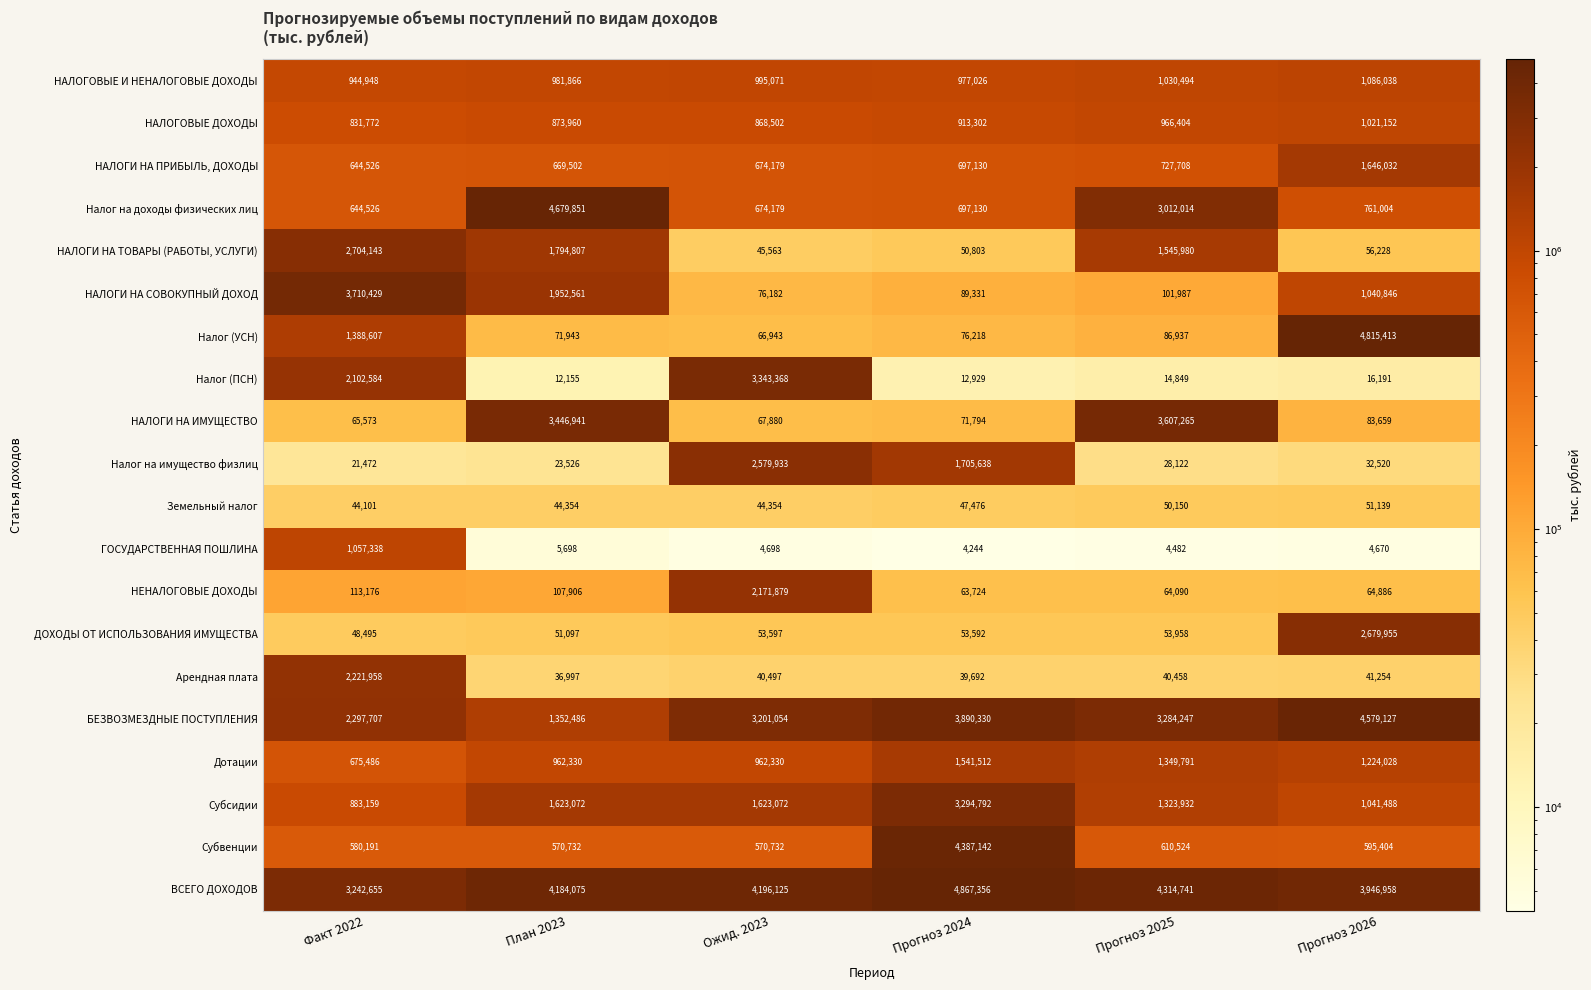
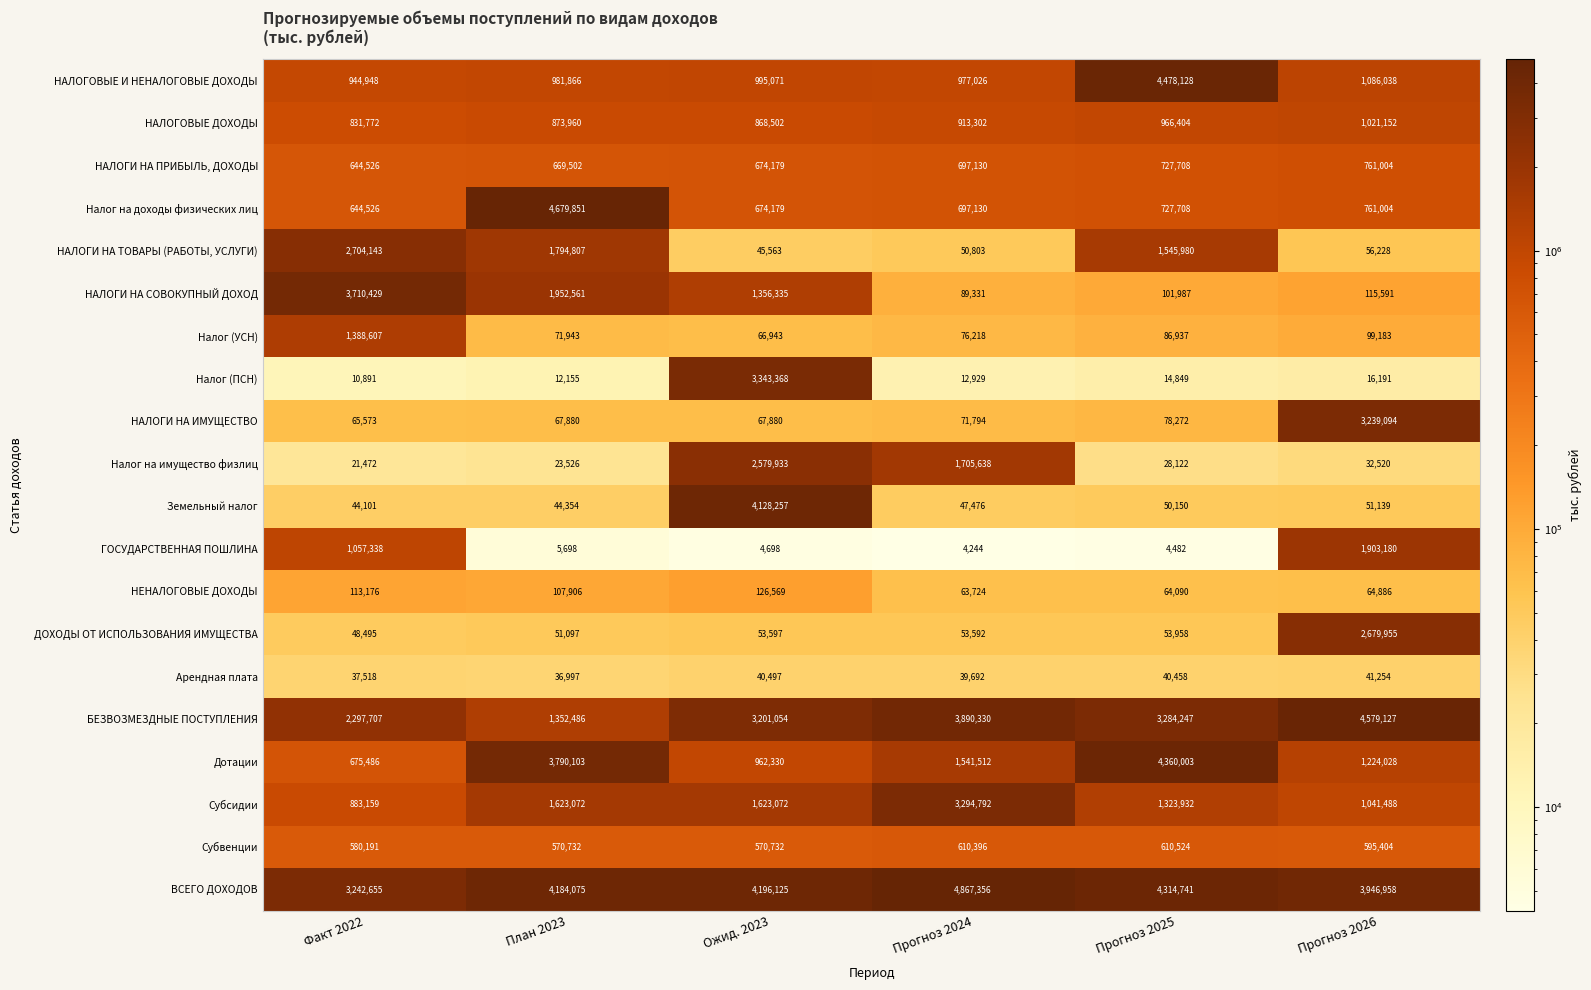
  {
    "НАЛОГОВЫЕ И НЕНАЛОГОВЫЕ ДОХОДЫ": {
      "Факт 2022": "944,948",
      "План 2023": "981,866",
      "Ожид. 2023": "995,071",
      "Прогноз 2024": "977,026",
-     "Прогноз 2025": "1,030,494",
+     "Прогноз 2025": "4,478,128",
      "Прогноз 2026": "1,086,038"
    },
    "НАЛОГОВЫЕ ДОХОДЫ": {
      "Факт 2022": "831,772",
      "План 2023": "873,960",
      "Ожид. 2023": "868,502",
      "Прогноз 2024": "913,302",
      "Прогноз 2025": "966,404",
      "Прогноз 2026": "1,021,152"
    },
    "НАЛОГИ НА ПРИБЫЛЬ, ДОХОДЫ": {
      "Факт 2022": "644,526",
      "План 2023": "669,502",
      "Ожид. 2023": "674,179",
      "Прогноз 2024": "697,130",
      "Прогноз 2025": "727,708",
-     "Прогноз 2026": "1,646,032"
+     "Прогноз 2026": "761,004"
    },
    "Налог на доходы физических лиц": {
      "Факт 2022": "644,526",
      "План 2023": "4,679,851",
      "Ожид. 2023": "674,179",
      "Прогноз 2024": "697,130",
-     "Прогноз 2025": "3,012,014",
+     "Прогноз 2025": "727,708",
      "Прогноз 2026": "761,004"
    },
    "НАЛОГИ НА ТОВАРЫ (РАБОТЫ, УСЛУГИ)": {
      "Факт 2022": "2,704,143",
      "План 2023": "1,794,807",
      "Ожид. 2023": "45,563",
      "Прогноз 2024": "50,803",
      "Прогноз 2025": "1,545,980",
      "Прогноз 2026": "56,228"
    },
    "НАЛОГИ НА СОВОКУПНЫЙ ДОХОД": {
      "Факт 2022": "3,710,429",
      "План 2023": "1,952,561",
-     "Ожид. 2023": "76,182",
+     "Ожид. 2023": "1,356,335",
      "Прогноз 2024": "89,331",
      "Прогноз 2025": "101,987",
-     "Прогноз 2026": "1,040,846"
+     "Прогноз 2026": "115,591"
    },
    "Налог (УСН)": {
      "Факт 2022": "1,388,607",
      "План 2023": "71,943",
      "Ожид. 2023": "66,943",
      "Прогноз 2024": "76,218",
      "Прогноз 2025": "86,937",
-     "Прогноз 2026": "4,815,413"
+     "Прогноз 2026": "99,183"
    },
    "Налог (ПСН)": {
-     "Факт 2022": "2,102,584",
+     "Факт 2022": "10,891",
      "План 2023": "12,155",
      "Ожид. 2023": "3,343,368",
      "Прогноз 2024": "12,929",
      "Прогноз 2025": "14,849",
      "Прогноз 2026": "16,191"
    },
    "НАЛОГИ НА ИМУЩЕСТВО": {
      "Факт 2022": "65,573",
-     "План 2023": "3,446,941",
+     "План 2023": "67,880",
      "Ожид. 2023": "67,880",
      "Прогноз 2024": "71,794",
-     "Прогноз 2025": "3,607,265",
-     "Прогноз 2026": "83,659"
+     "Прогноз 2025": "78,272",
+     "Прогноз 2026": "3,239,094"
    },
    "Налог на имущество физлиц": {
      "Факт 2022": "21,472",
      "План 2023": "23,526",
      "Ожид. 2023": "2,579,933",
      "Прогноз 2024": "1,705,638",
      "Прогноз 2025": "28,122",
      "Прогноз 2026": "32,520"
    },
    "Земельный налог": {
      "Факт 2022": "44,101",
      "План 2023": "44,354",
-     "Ожид. 2023": "44,354",
+     "Ожид. 2023": "4,128,257",
      "Прогноз 2024": "47,476",
      "Прогноз 2025": "50,150",
      "Прогноз 2026": "51,139"
    },
    "ГОСУДАРСТВЕННАЯ ПОШЛИНА": {
      "Факт 2022": "1,057,338",
      "План 2023": "5,698",
      "Ожид. 2023": "4,698",
      "Прогноз 2024": "4,244",
      "Прогноз 2025": "4,482",
-     "Прогноз 2026": "4,670"
+     "Прогноз 2026": "1,903,180"
    },
    "НЕНАЛОГОВЫЕ ДОХОДЫ": {
      "Факт 2022": "113,176",
      "План 2023": "107,906",
-     "Ожид. 2023": "2,171,879",
+     "Ожид. 2023": "126,569",
      "Прогноз 2024": "63,724",
      "Прогноз 2025": "64,090",
      "Прогноз 2026": "64,886"
    },
    "ДОХОДЫ ОТ ИСПОЛЬЗОВАНИЯ ИМУЩЕСТВА": {
      "Факт 2022": "48,495",
      "План 2023": "51,097",
      "Ожид. 2023": "53,597",
      "Прогноз 2024": "53,592",
      "Прогноз 2025": "53,958",
      "Прогноз 2026": "2,679,955"
    },
    "Арендная плата": {
-     "Факт 2022": "2,221,958",
+     "Факт 2022": "37,518",
      "План 2023": "36,997",
      "Ожид. 2023": "40,497",
      "Прогноз 2024": "39,692",
      "Прогноз 2025": "40,458",
      "Прогноз 2026": "41,254"
    },
    "БЕЗВОЗМЕЗДНЫЕ ПОСТУПЛЕНИЯ": {
      "Факт 2022": "2,297,707",
      "План 2023": "1,352,486",
      "Ожид. 2023": "3,201,054",
      "Прогноз 2024": "3,890,330",
      "Прогноз 2025": "3,284,247",
      "Прогноз 2026": "4,579,127"
    },
    "Дотации": {
      "Факт 2022": "675,486",
-     "План 2023": "962,330",
+     "План 2023": "3,790,103",
      "Ожид. 2023": "962,330",
      "Прогноз 2024": "1,541,512",
-     "Прогноз 2025": "1,349,791",
+     "Прогноз 2025": "4,360,003",
      "Прогноз 2026": "1,224,028"
    },
    "Субсидии": {
      "Факт 2022": "883,159",
      "План 2023": "1,623,072",
      "Ожид. 2023": "1,623,072",
      "Прогноз 2024": "3,294,792",
      "Прогноз 2025": "1,323,932",
      "Прогноз 2026": "1,041,488"
    },
    "Субвенции": {
      "Факт 2022": "580,191",
      "План 2023": "570,732",
      "Ожид. 2023": "570,732",
-     "Прогноз 2024": "4,387,142",
+     "Прогноз 2024": "610,396",
      "Прогноз 2025": "610,524",
      "Прогноз 2026": "595,404"
    },
    "ВСЕГО ДОХОДОВ": {
      "Факт 2022": "3,242,655",
      "План 2023": "4,184,075",
      "Ожид. 2023": "4,196,125",
      "Прогноз 2024": "4,867,356",
      "Прогноз 2025": "4,314,741",
      "Прогноз 2026": "3,946,958"
    }
  }
